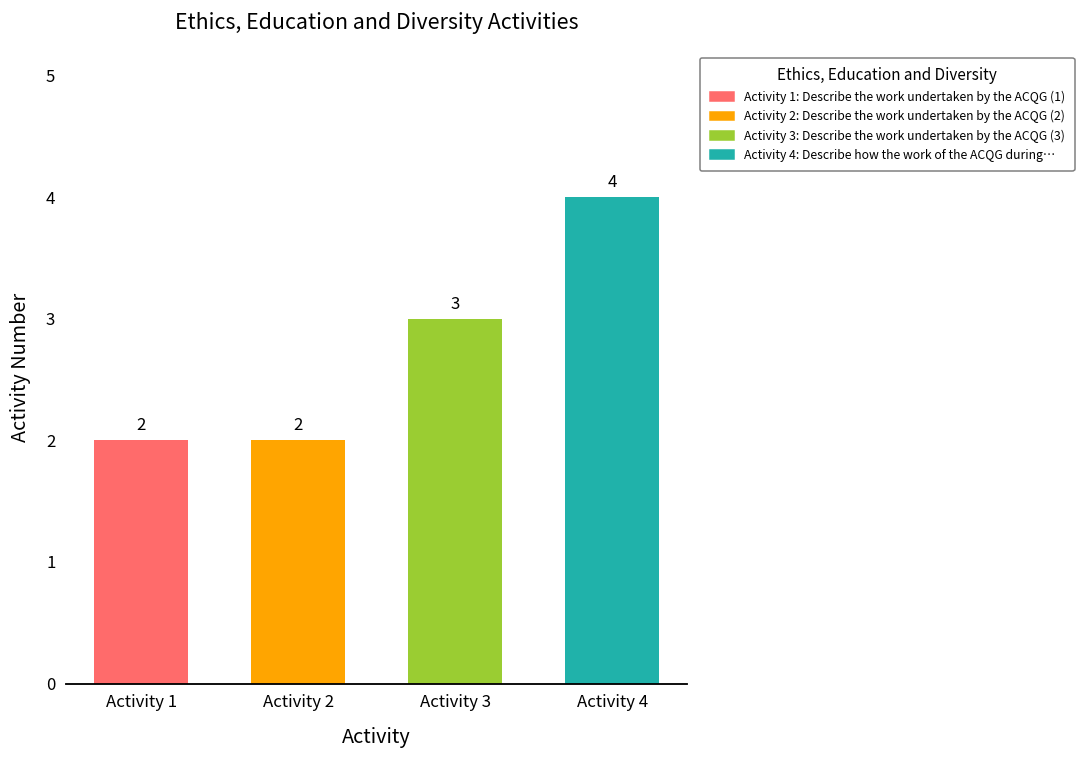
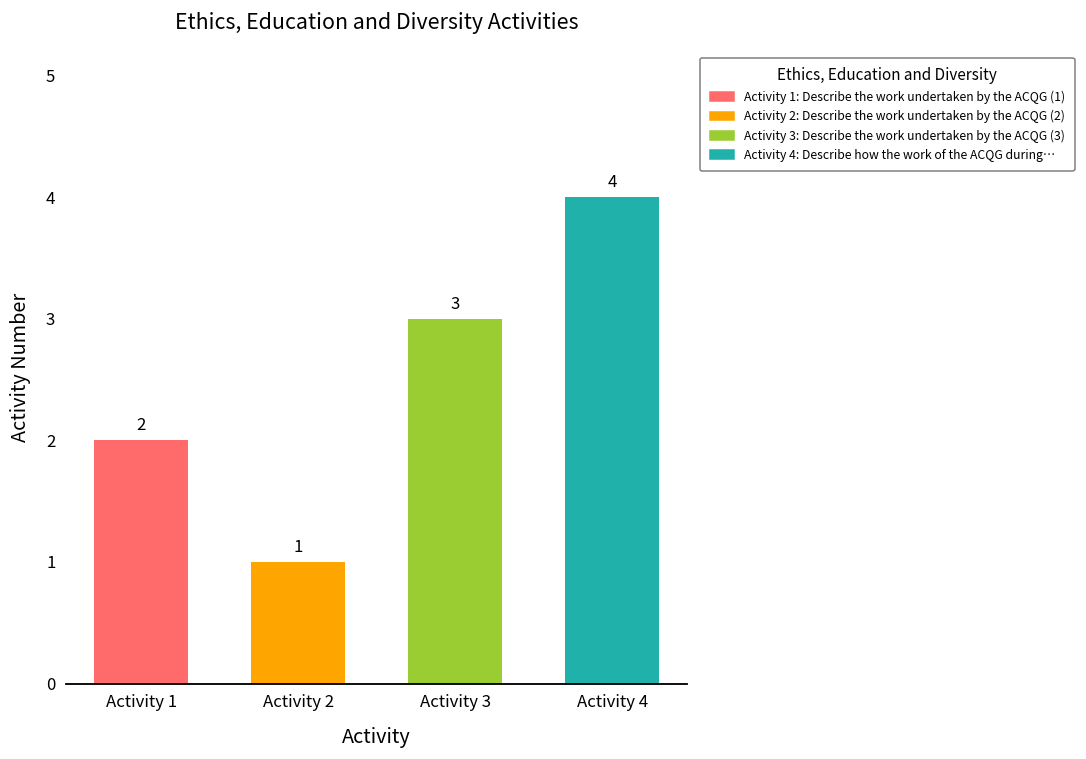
  {
    "Activity 1": 2,
-   "Activity 2": 2,
+   "Activity 2": 1,
    "Activity 3": 3,
    "Activity 4": 4
  }
